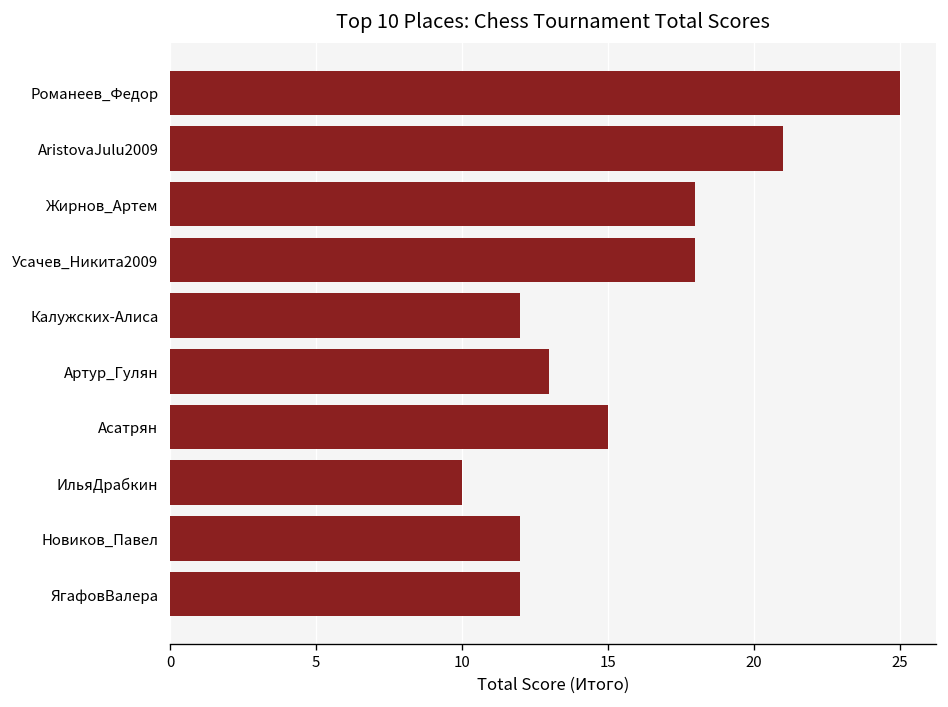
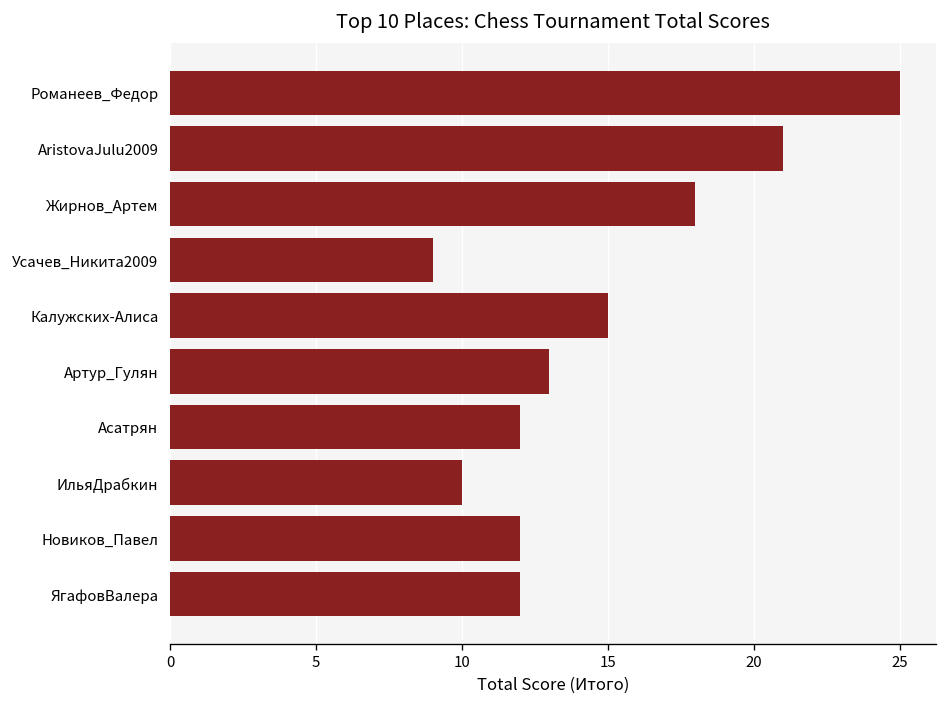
  {
    "Романеев_Федор": 25,
    "AristovaJulu2009": 21,
    "Жирнов_Артем": 18,
-   "Усачев_Никита2009": 18,
-   "Калужских-Алиса": 12,
+   "Усачев_Никита2009": 9,
+   "Калужских-Алиса": 15,
    "Артур_Гулян": 13,
-   "Асатрян": 15,
+   "Асатрян": 12,
    "ИльяДрабкин": 10,
    "Новиков_Павел": 12,
    "ЯгафовВалера": 12
  }
